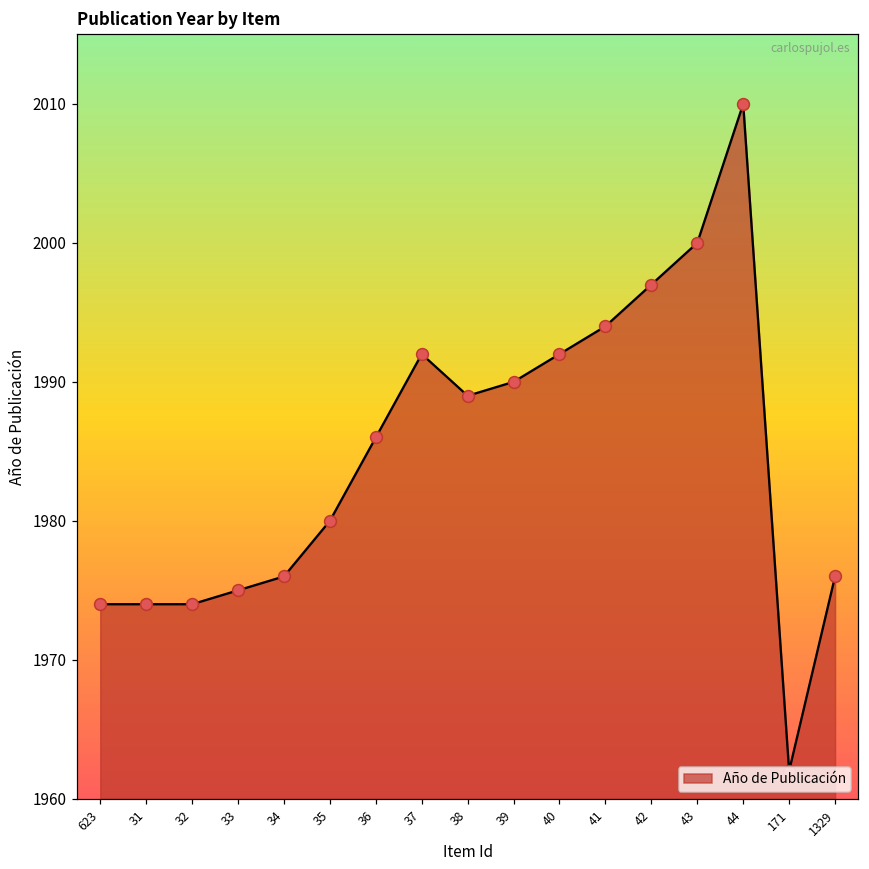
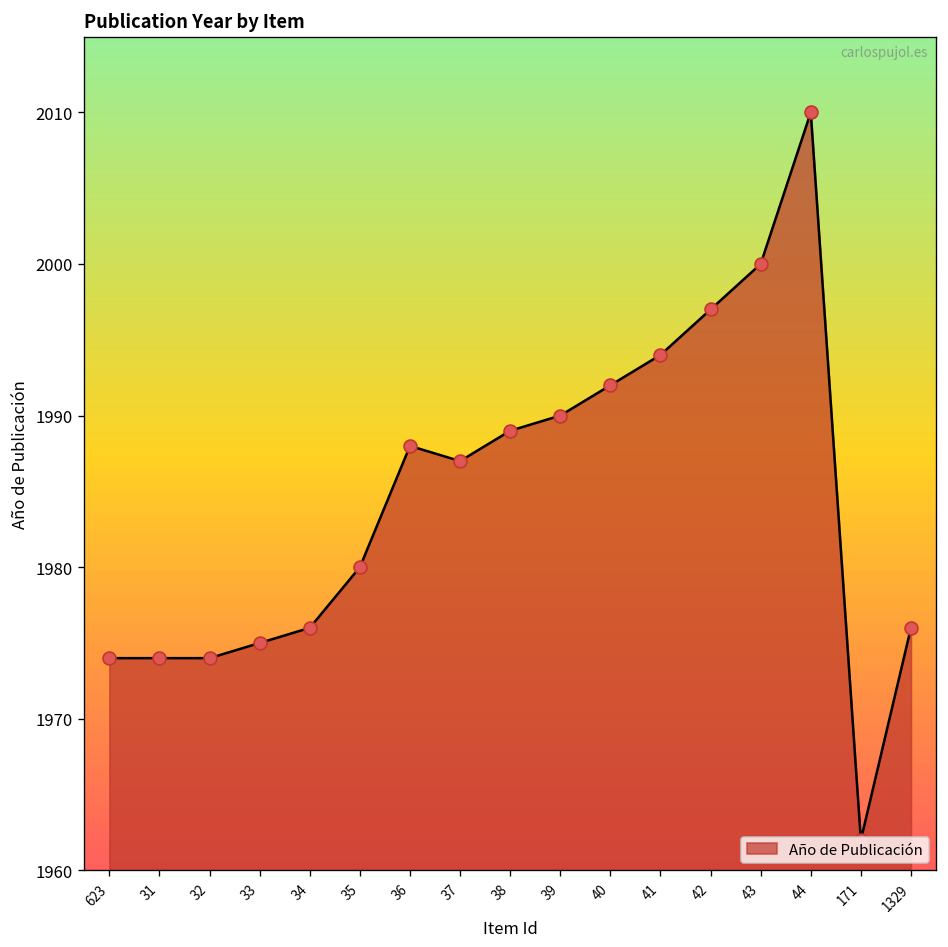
  {
    "623": 1974,
    "31": 1974,
    "32": 1974,
    "33": 1975,
    "34": 1976,
    "35": 1980,
-   "36": 1986,
-   "37": 1992,
+   "36": 1988,
+   "37": 1987,
    "38": 1989,
    "39": 1990,
    "40": 1992,
    "41": 1994,
    "42": 1997,
    "43": 2000,
    "44": 2010,
    "1329": 1976
  }
